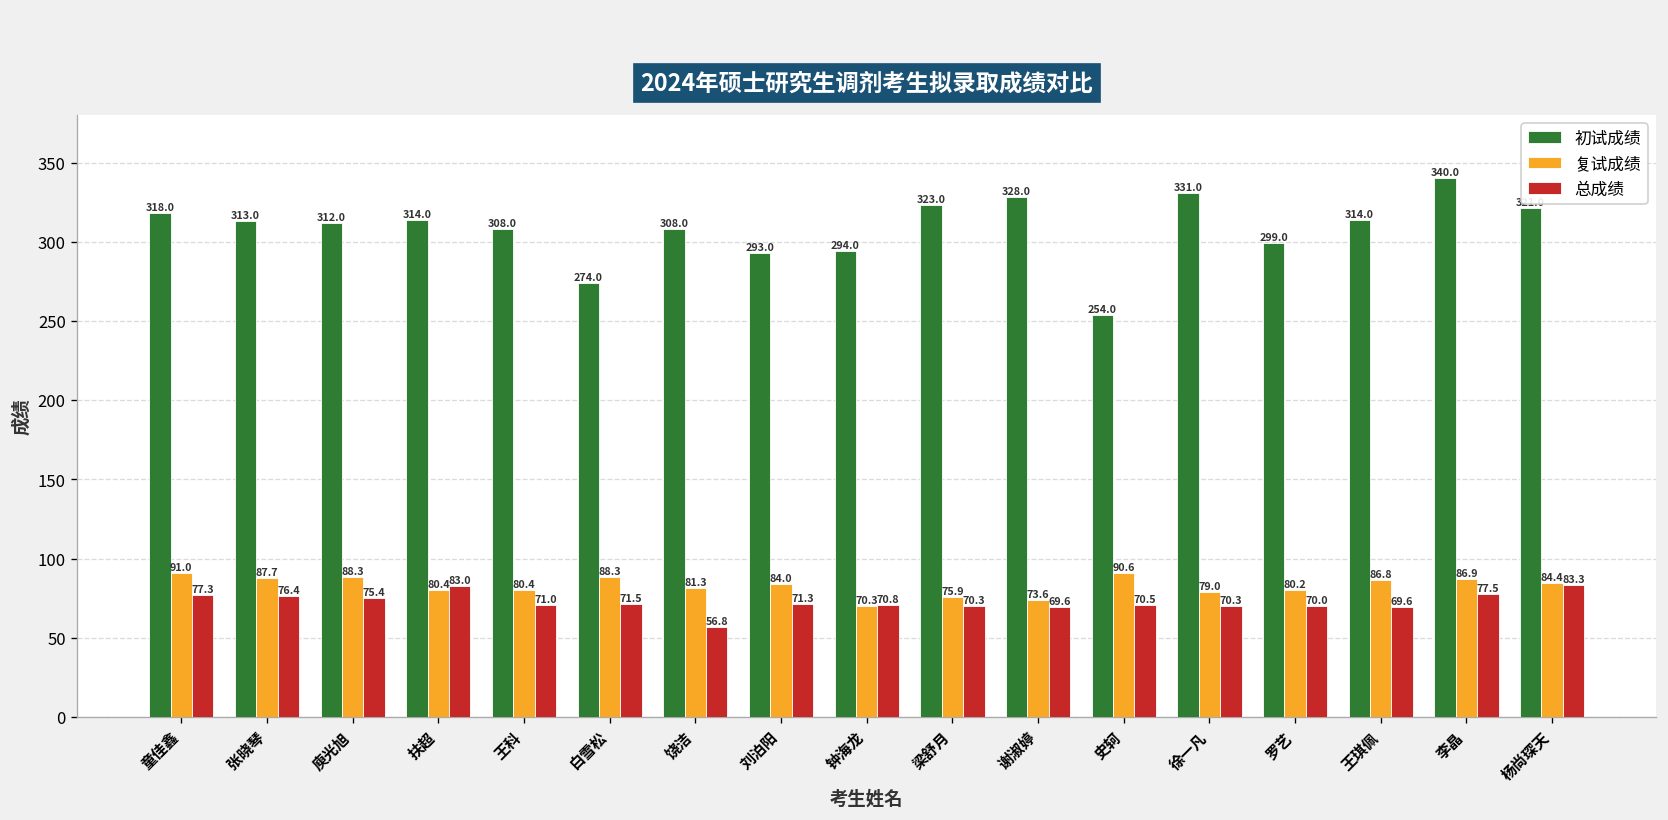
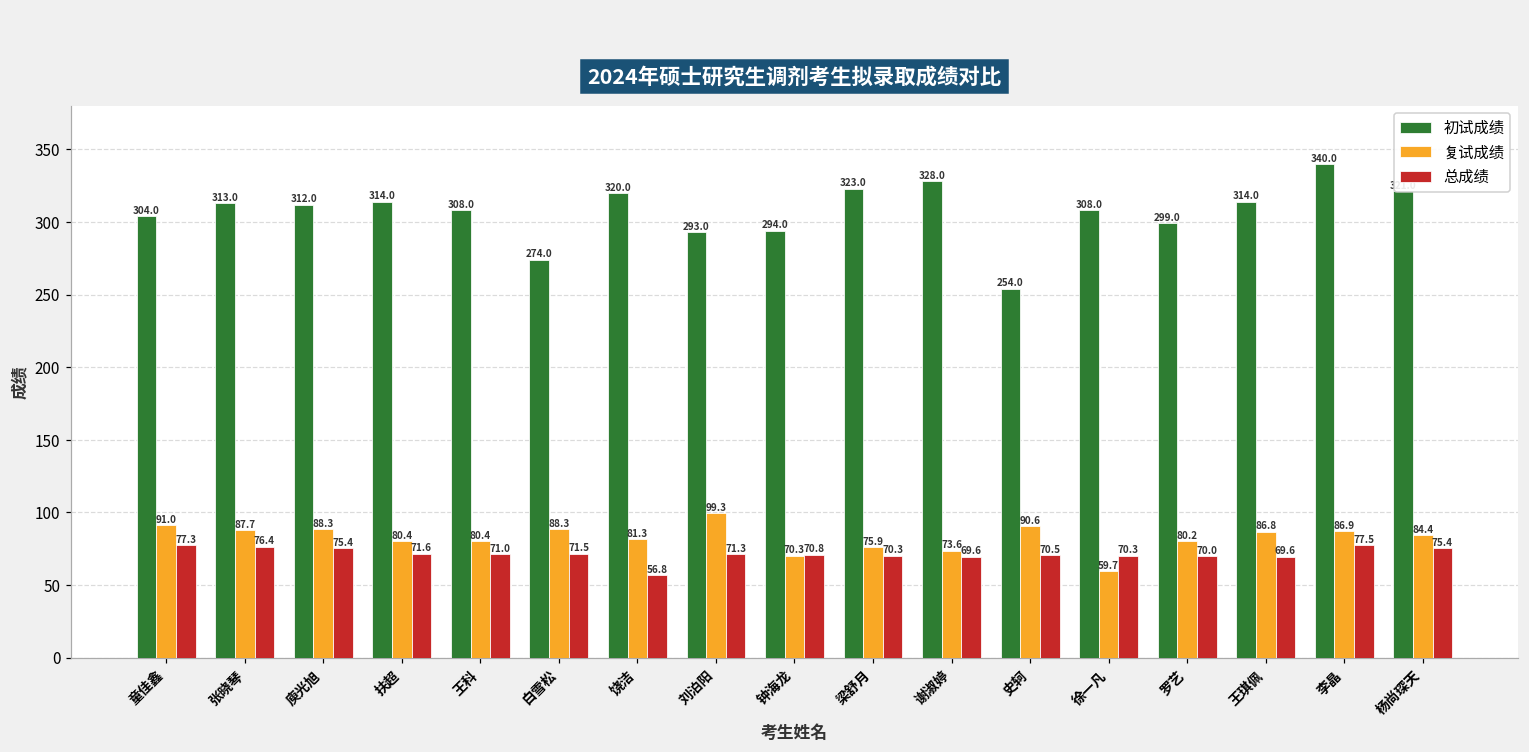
  {
    "初试成绩": {
-     "童佳鑫": 318.0,
+     "童佳鑫": 304.0,
      "张晓琴": 313.0,
      "庾光旭": 312.0,
      "扶超": 314.0,
      "王科": 308.0,
      "白雪松": 274.0,
-     "饶洁": 308.0,
+     "饶洁": 320.0,
      "刘泊阳": 293.0,
      "钟海龙": 294.0,
      "梁舒月": 323.0,
      "谢淑婷": 328.0,
      "史轲": 254.0,
-     "徐一凡": 331.0,
+     "徐一凡": 308.0,
      "罗艺": 299.0,
      "王琪佩": 314.0,
      "李晶": 340.0
    },
    "复试成绩": {
      "童佳鑫": 91.0,
      "张晓琴": 87.7,
      "庾光旭": 88.3,
      "扶超": 80.4,
      "王科": 80.4,
      "白雪松": 88.3,
      "饶洁": 81.3,
-     "刘泊阳": 84.0,
+     "刘泊阳": 99.3,
      "钟海龙": 70.3,
      "梁舒月": 75.9,
      "谢淑婷": 73.6,
      "史轲": 90.6,
-     "徐一凡": 79.0,
+     "徐一凡": 59.7,
      "罗艺": 80.2,
      "王琪佩": 86.8,
      "李晶": 86.9,
      "杨尚琛天": 84.4
    },
    "总成绩": {
      "童佳鑫": 77.3,
      "张晓琴": 76.4,
      "庾光旭": 75.4,
-     "扶超": 83.0,
+     "扶超": 71.6,
      "王科": 71.0,
      "白雪松": 71.5,
      "饶洁": 56.8,
      "刘泊阳": 71.3,
      "钟海龙": 70.8,
      "梁舒月": 70.3,
      "谢淑婷": 69.6,
      "史轲": 70.5,
      "徐一凡": 70.3,
      "罗艺": 70.0,
      "王琪佩": 69.6,
      "李晶": 77.5,
-     "杨尚琛天": 83.3
+     "杨尚琛天": 75.4
    }
  }
